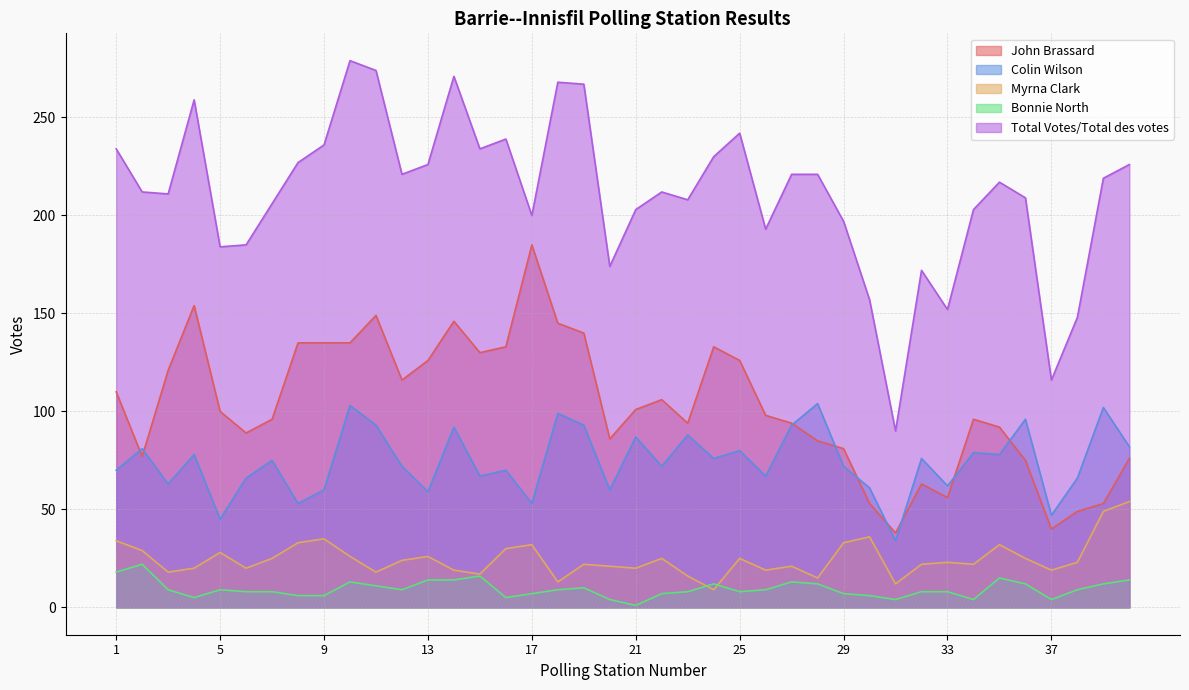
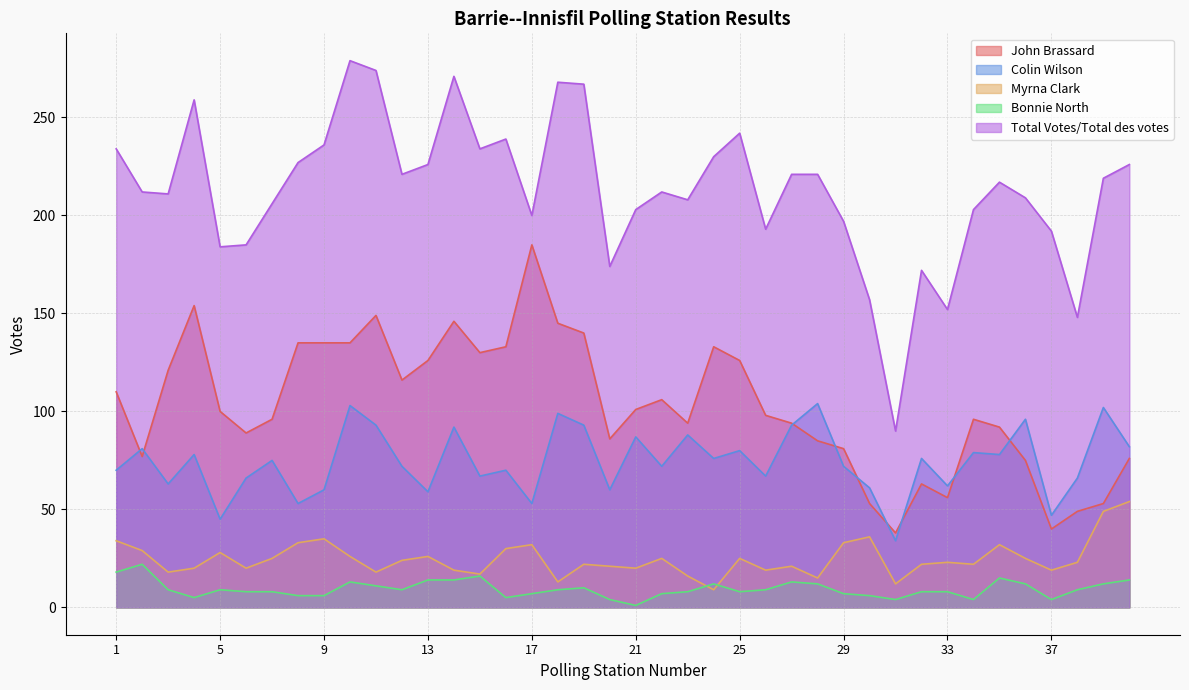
  {
    "John Brassard": {
      "1": 110,
      "5": 100,
      "9": 135,
      "13": 126,
      "17": 185,
      "21": 101,
      "25": 126,
      "29": 81,
      "33": 56,
      "37": 40
    },
    "Colin Wilson": {
      "1": 70,
      "5": 45,
      "9": 60,
      "13": 59,
      "17": 53,
      "21": 87,
      "25": 80,
      "29": 72,
      "33": 62,
      "37": 47
    },
    "Myrna Clark": {
      "1": 34,
      "5": 28,
      "9": 35,
      "13": 26,
      "17": 32,
      "21": 20,
      "25": 25,
      "29": 33,
      "33": 23,
      "37": 19
    },
    "Bonnie North": {
      "1": 18,
      "5": 9,
      "9": 6,
      "13": 14,
      "17": 7,
      "21": 1,
      "25": 8,
      "29": 7,
      "33": 8,
      "37": 4
    },
    "Total Votes/Total des votes": {
      "1": 234,
      "5": 184,
      "9": 236,
      "13": 226,
      "17": 200,
      "21": 203,
      "25": 242,
      "29": 197,
      "33": 152,
-     "37": 116
+     "37": 192
    }
  }
